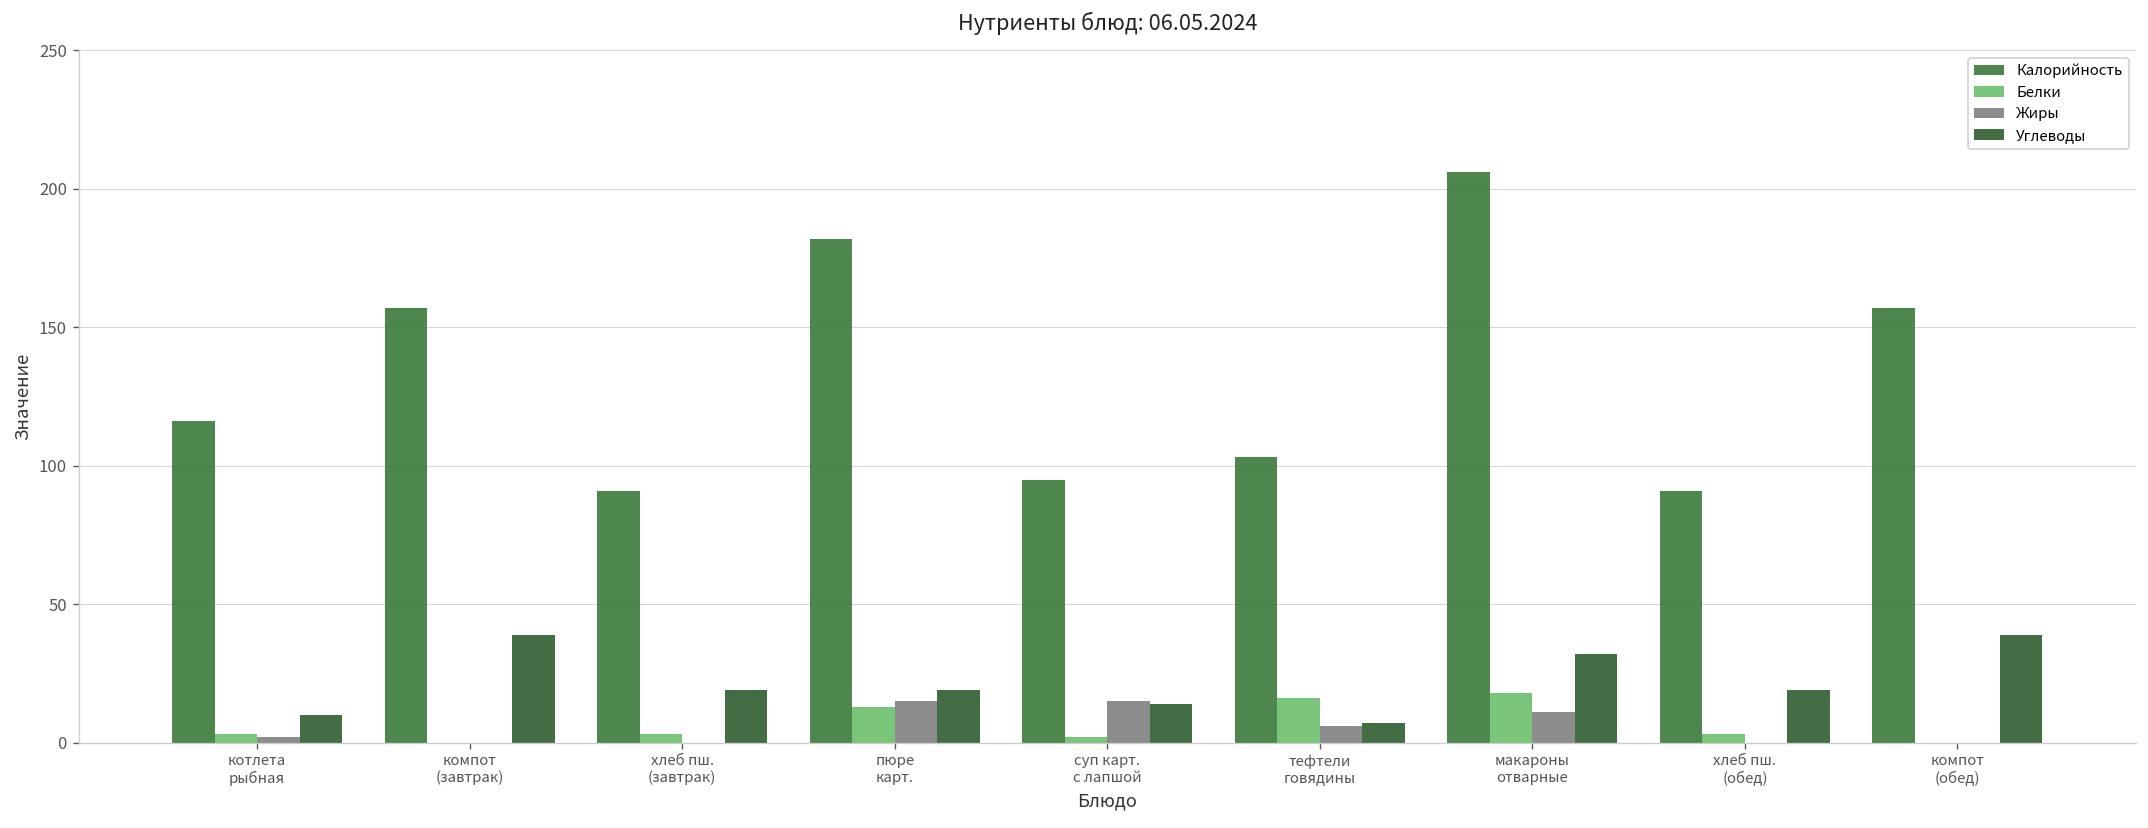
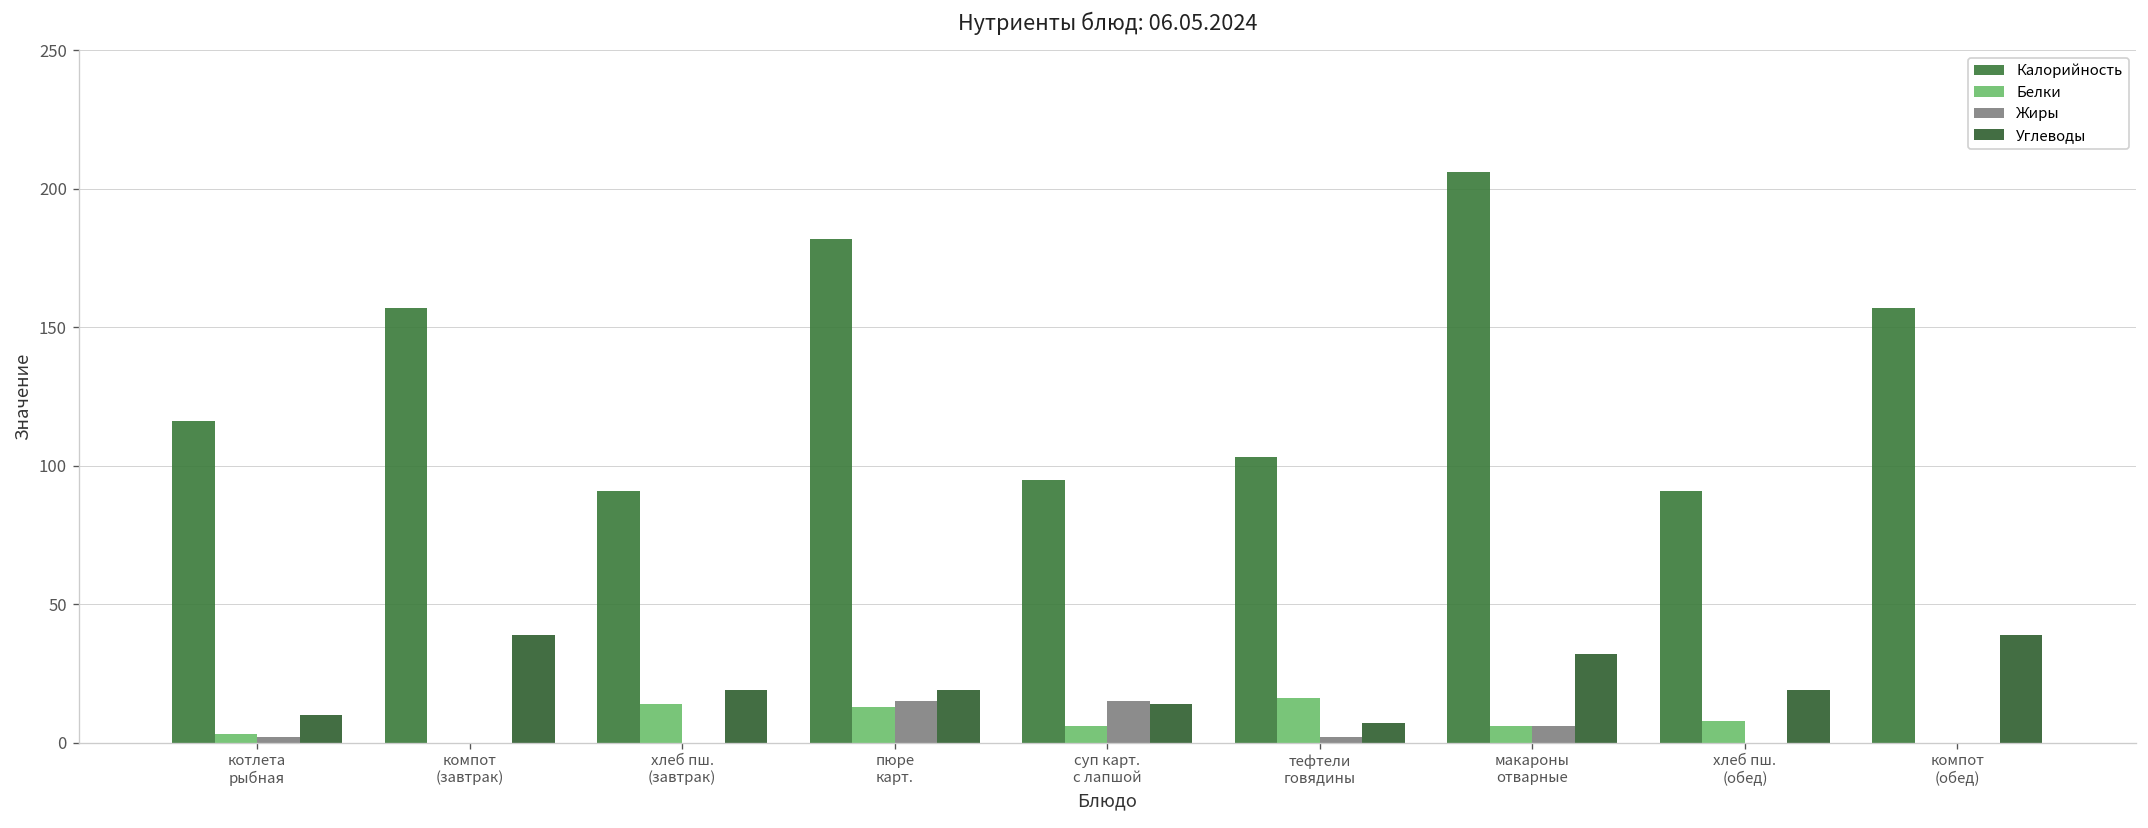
  {
    "Белки": {
      "котлета рыбная": 3,
      "компот (завтрак)": 0,
-     "хлеб пш. (завтрак)": 3,
+     "хлеб пш. (завтрак)": 14,
      "пюре карт.": 13,
-     "суп карт. с лапшой": 2,
+     "суп карт. с лапшой": 6,
      "тефтели говядины": 16,
-     "макароны отварные": 18,
-     "хлеб пш. (обед)": 3,
+     "макароны отварные": 6,
+     "хлеб пш. (обед)": 8,
      "компот (обед)": 0
    },
    "Жиры": {
      "котлета рыбная": 2,
      "компот (завтрак)": 0,
      "хлеб пш. (завтрак)": 0,
      "пюре карт.": 15,
      "суп карт. с лапшой": 15,
-     "тефтели говядины": 6,
-     "макароны отварные": 11,
+     "тефтели говядины": 2,
+     "макароны отварные": 6,
      "хлеб пш. (обед)": 0,
      "компот (обед)": 0
    }
  }
